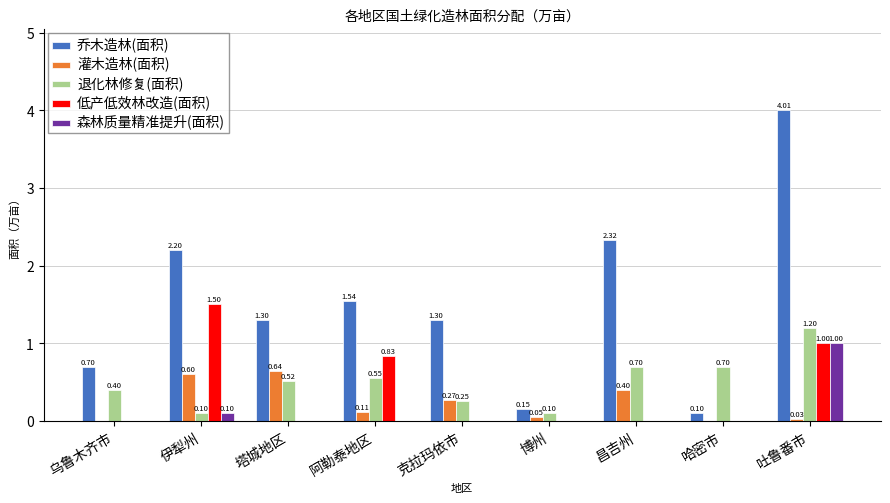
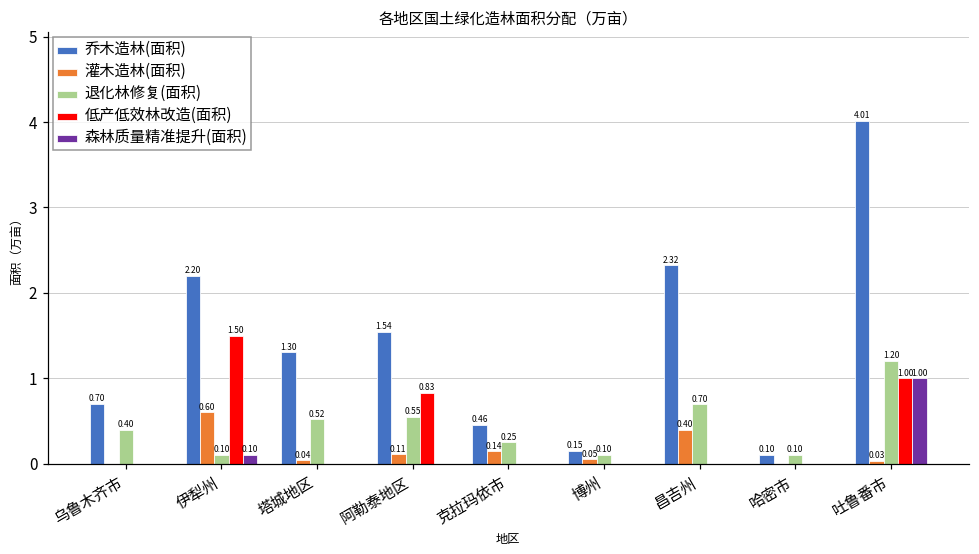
  {
    "乔木造林(面积)": {
      "乌鲁木齐市": 0.70,
      "伊犁州": 2.20,
      "塔城地区": 1.30,
      "阿勒泰地区": 1.54,
-     "克拉玛依市": 1.30,
+     "克拉玛依市": 0.46,
      "博州": 0.15,
      "昌吉州": 2.32,
      "哈密市": 0.10,
      "吐鲁番市": 4.01
    },
    "灌木造林(面积)": {
      "伊犁州": 0.60,
-     "塔城地区": 0.64,
+     "塔城地区": 0.04,
      "阿勒泰地区": 0.11,
-     "克拉玛依市": 0.27,
+     "克拉玛依市": 0.14,
      "博州": 0.05,
      "昌吉州": 0.40,
      "吐鲁番市": 0.03
    },
    "退化林修复(面积)": {
      "乌鲁木齐市": 0.40,
      "伊犁州": 0.10,
      "塔城地区": 0.52,
      "阿勒泰地区": 0.55,
      "克拉玛依市": 0.25,
      "博州": 0.10,
      "昌吉州": 0.70,
-     "哈密市": 0.70,
+     "哈密市": 0.10,
      "吐鲁番市": 1.20
    },
    "低产低效林改造(面积)": {
      "伊犁州": 1.50,
      "阿勒泰地区": 0.83,
      "吐鲁番市": 1.00
    },
    "森林质量精准提升(面积)": {
      "伊犁州": 0.10,
      "吐鲁番市": 1.00
    }
  }
